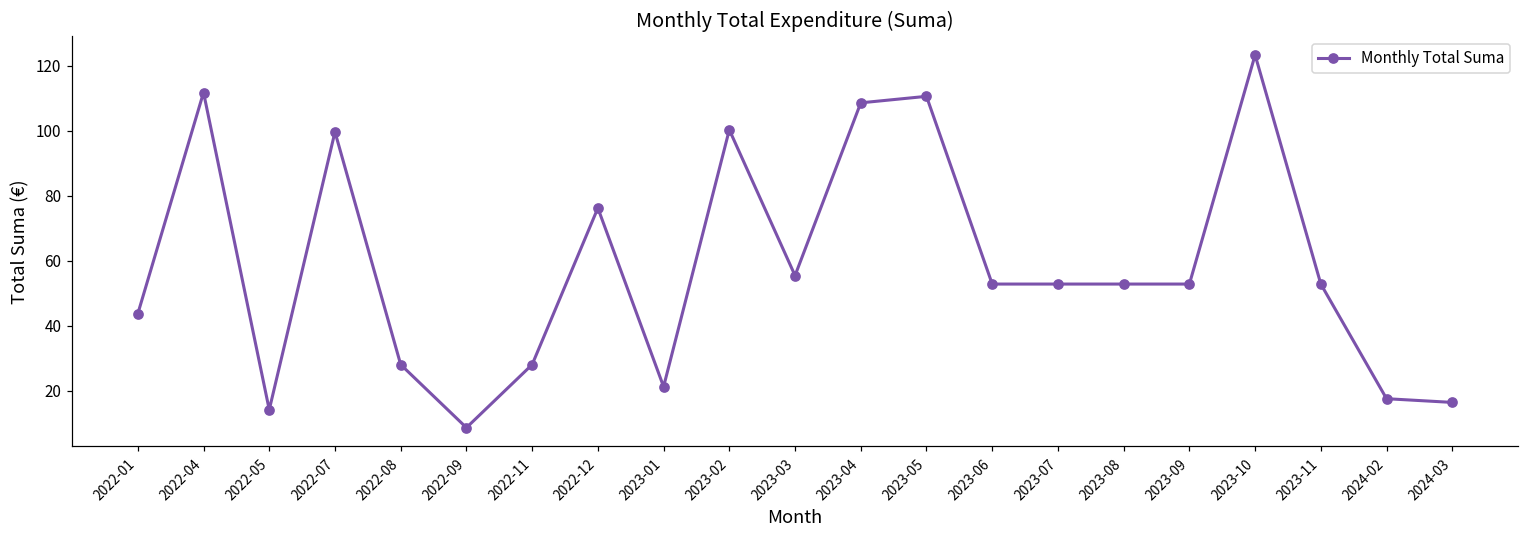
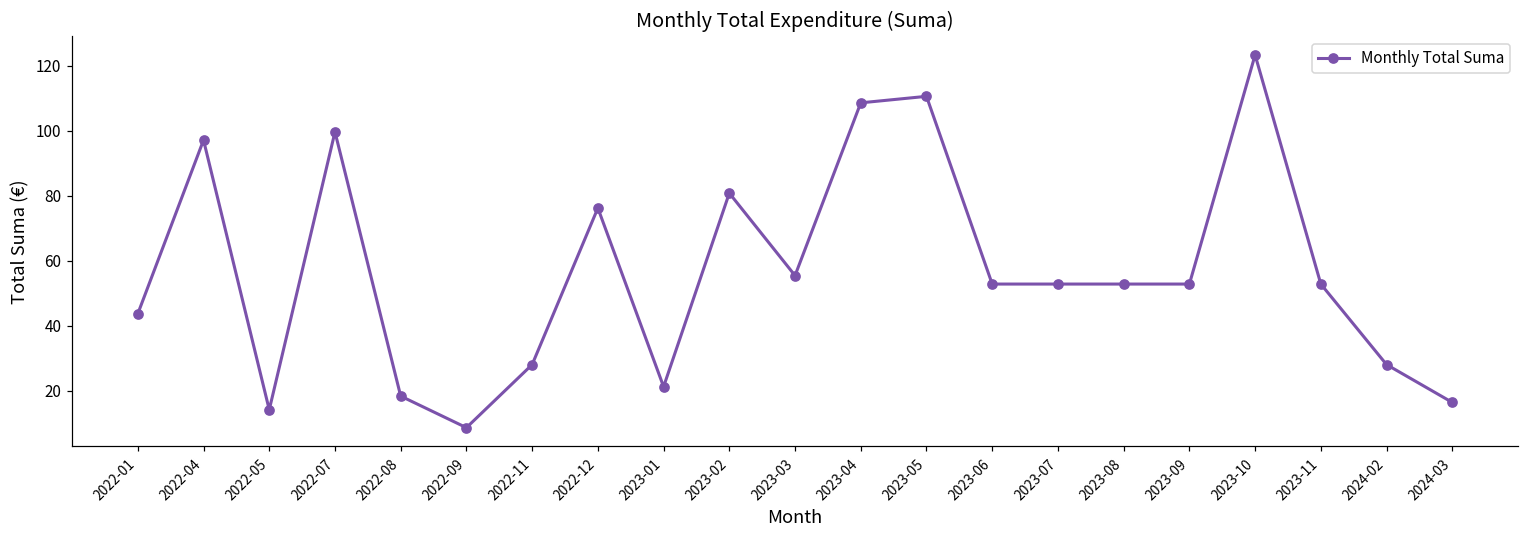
  {
    "2022-01": 44,
-   "2022-04": 112,
+   "2022-04": 97,
    "2022-05": 14,
    "2022-07": 100,
-   "2022-08": 28,
+   "2022-08": 18,
    "2022-09": 9,
    "2022-11": 28,
    "2022-12": 76,
    "2023-01": 21,
-   "2023-02": 100,
+   "2023-02": 81,
    "2023-03": 55,
    "2023-04": 109,
    "2023-05": 111,
    "2023-06": 53,
    "2023-07": 53,
    "2023-08": 53,
    "2023-09": 53,
    "2023-10": 123,
    "2023-11": 53,
-   "2024-02": 18,
+   "2024-02": 28,
    "2024-03": 16
  }
